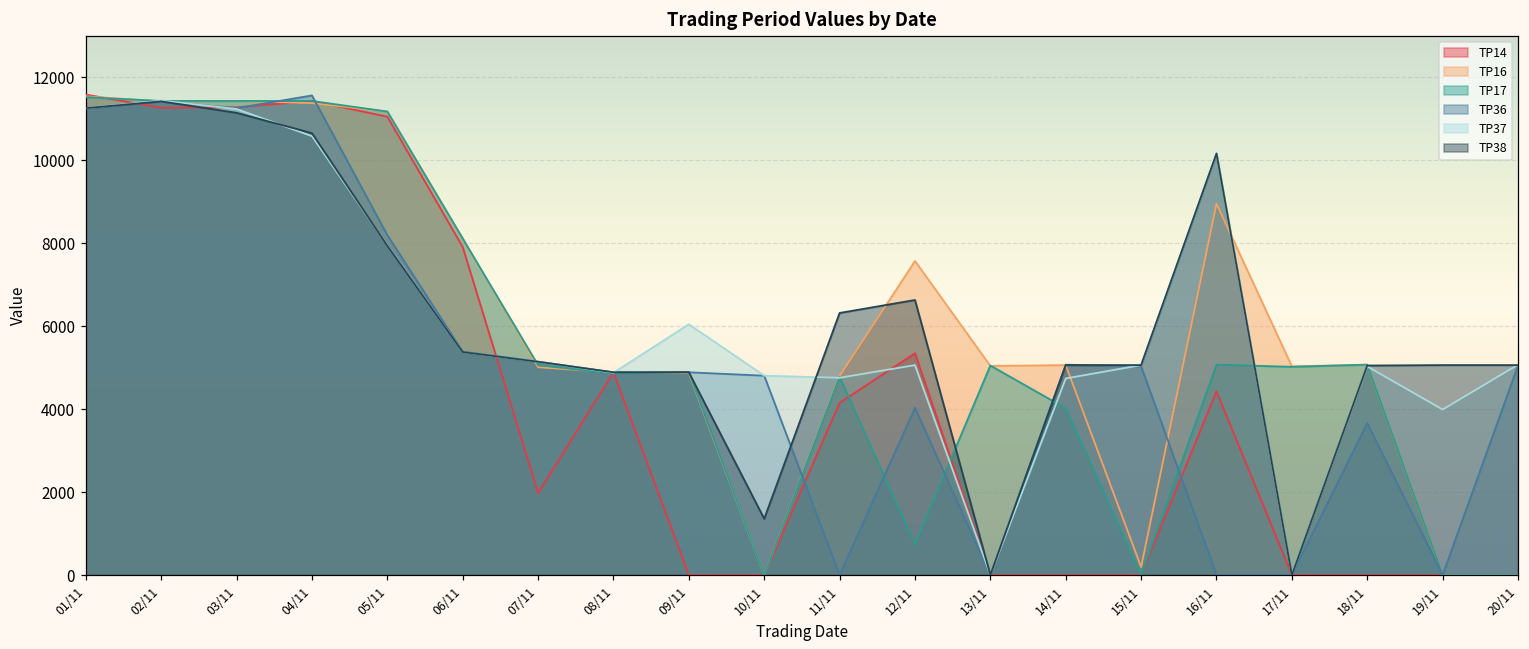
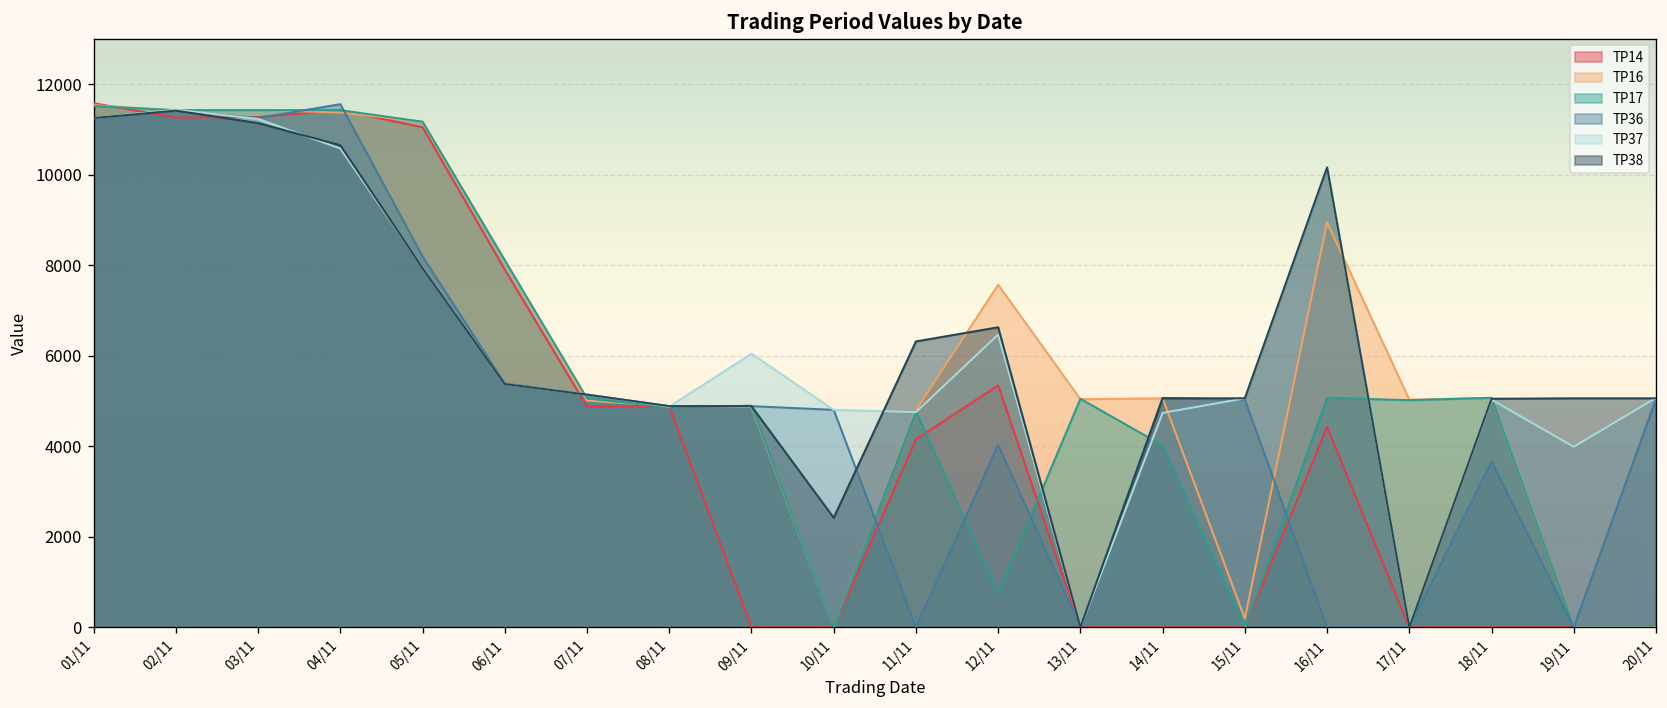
  {
    "TP14": {
      "02/11": 11300,
      "05/11": 11000,
      "06/11": 7900,
-     "07/11": 2000,
+     "07/11": 4900,
      "09/11": 0,
      "11/11": 4200,
      "12/11": 5300,
      "14/11": 0,
      "16/11": 4400,
      "18/11": 0
    },
    "TP16": {
      "12/11": 7600,
      "15/11": 200,
      "16/11": 8900
    },
    "TP37": {
      "04/11": 10600,
      "09/11": 6000,
-     "12/11": 5100,
+     "12/11": 6500,
      "14/11": 4700,
      "19/11": 4000
    },
    "TP38": {
      "03/11": 11100,
      "04/11": 10600,
-     "10/11": 1400,
+     "10/11": 2400,
      "11/11": 6300,
      "12/11": 6600,
      "19/11": 5100
    }
  }
